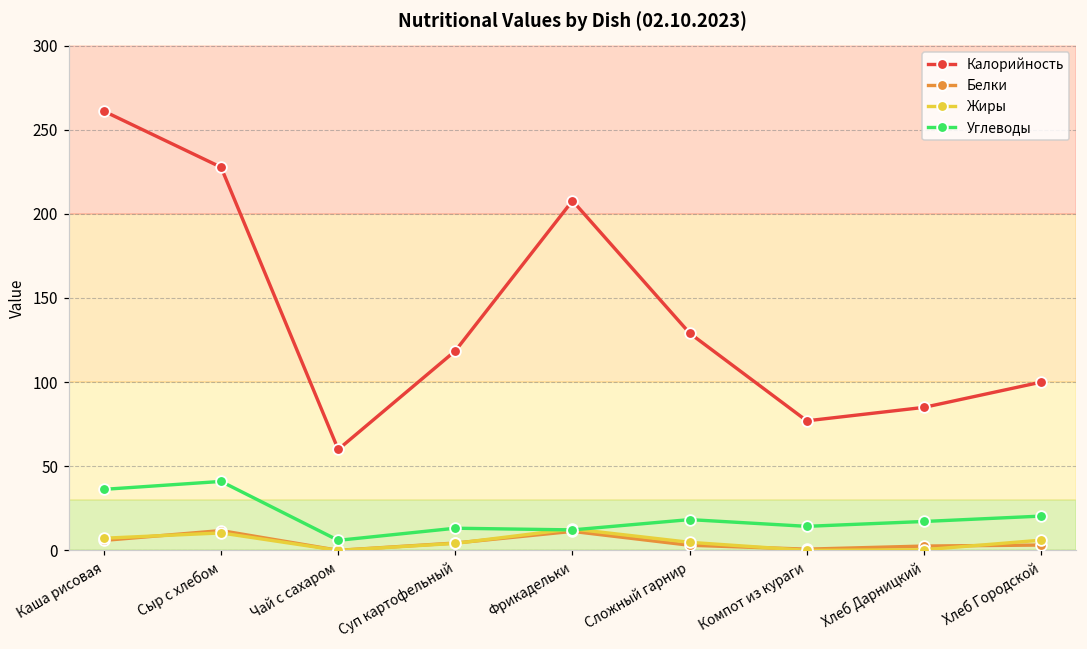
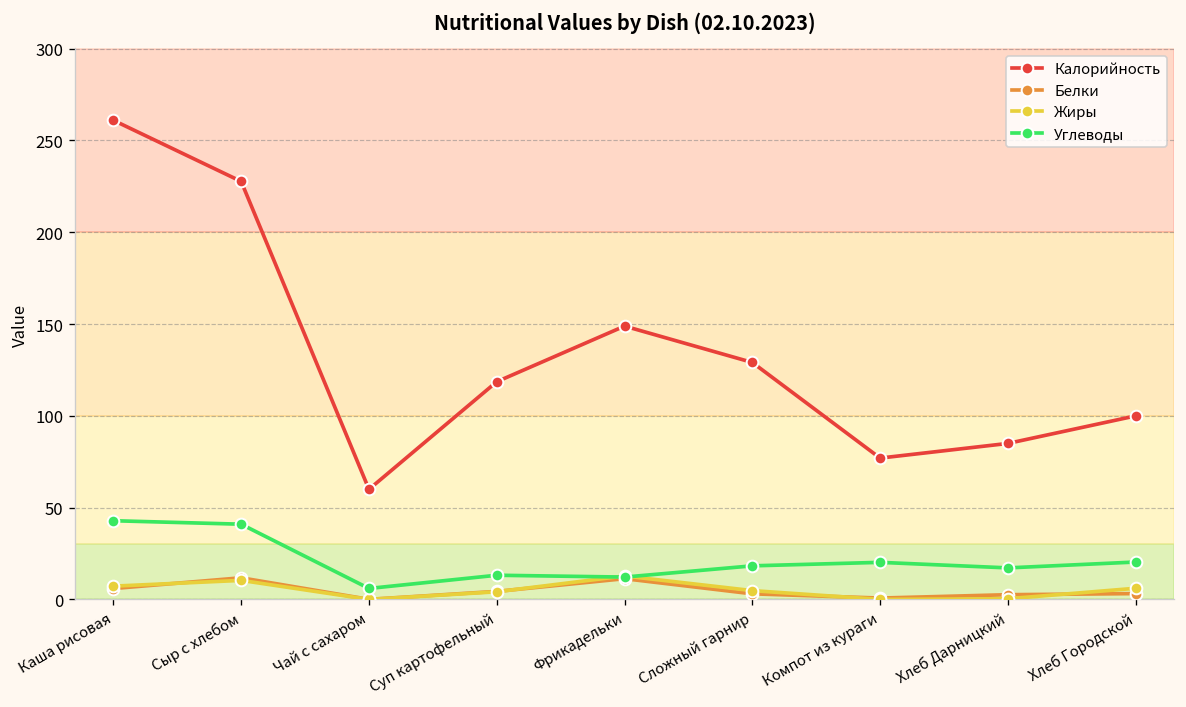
  {
    "Калорийность": {
      "Каша рисовая": 261,
      "Сыр с хлебом": 228,
      "Чай с сахаром": 60,
      "Суп картофельный": 119,
-     "Фрикадельки": 208,
+     "Фрикадельки": 149,
      "Сложный гарнир": 129,
      "Компот из кураги": 77,
      "Хлеб Дарницкий": 85,
      "Хлеб Городской": 100
    },
    "Белки": {
      "Сложный гарнир": 3,
      "Хлеб Дарницкий": 3,
      "Хлеб Городской": 3
    },
    "Жиры": {
      "Сложный гарнир": 5,
      "Хлеб Дарницкий": 0,
      "Хлеб Городской": 6
    },
    "Углеводы": {
-     "Каша рисовая": 36,
+     "Каша рисовая": 43,
      "Сыр с хлебом": 41,
      "Чай с сахаром": 6,
      "Суп картофельный": 13,
      "Сложный гарнир": 18,
-     "Компот из кураги": 14,
+     "Компот из кураги": 20,
      "Хлеб Дарницкий": 17,
      "Хлеб Городской": 20
    }
  }
